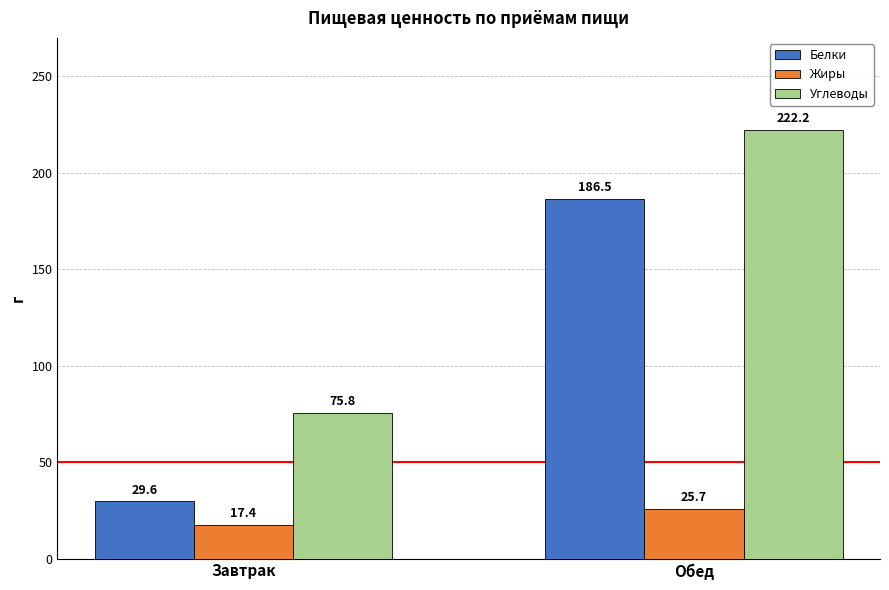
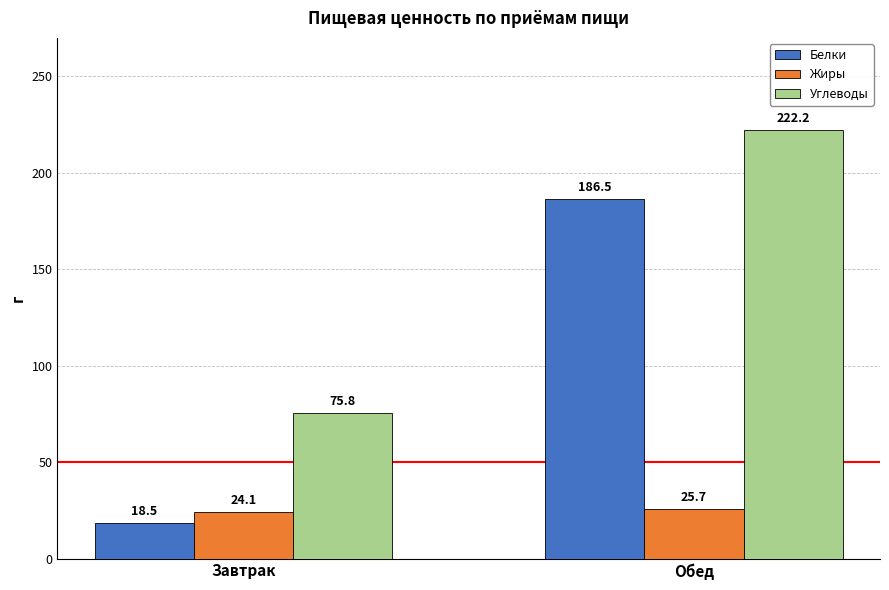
  {
    "Белки": {
-     "Завтрак": 29.6,
+     "Завтрак": 18.5,
      "Обед": 186.5
    },
    "Жиры": {
-     "Завтрак": 17.4,
+     "Завтрак": 24.1,
      "Обед": 25.7
    },
    "Углеводы": {
      "Завтрак": 75.8,
      "Обед": 222.2
    }
  }
